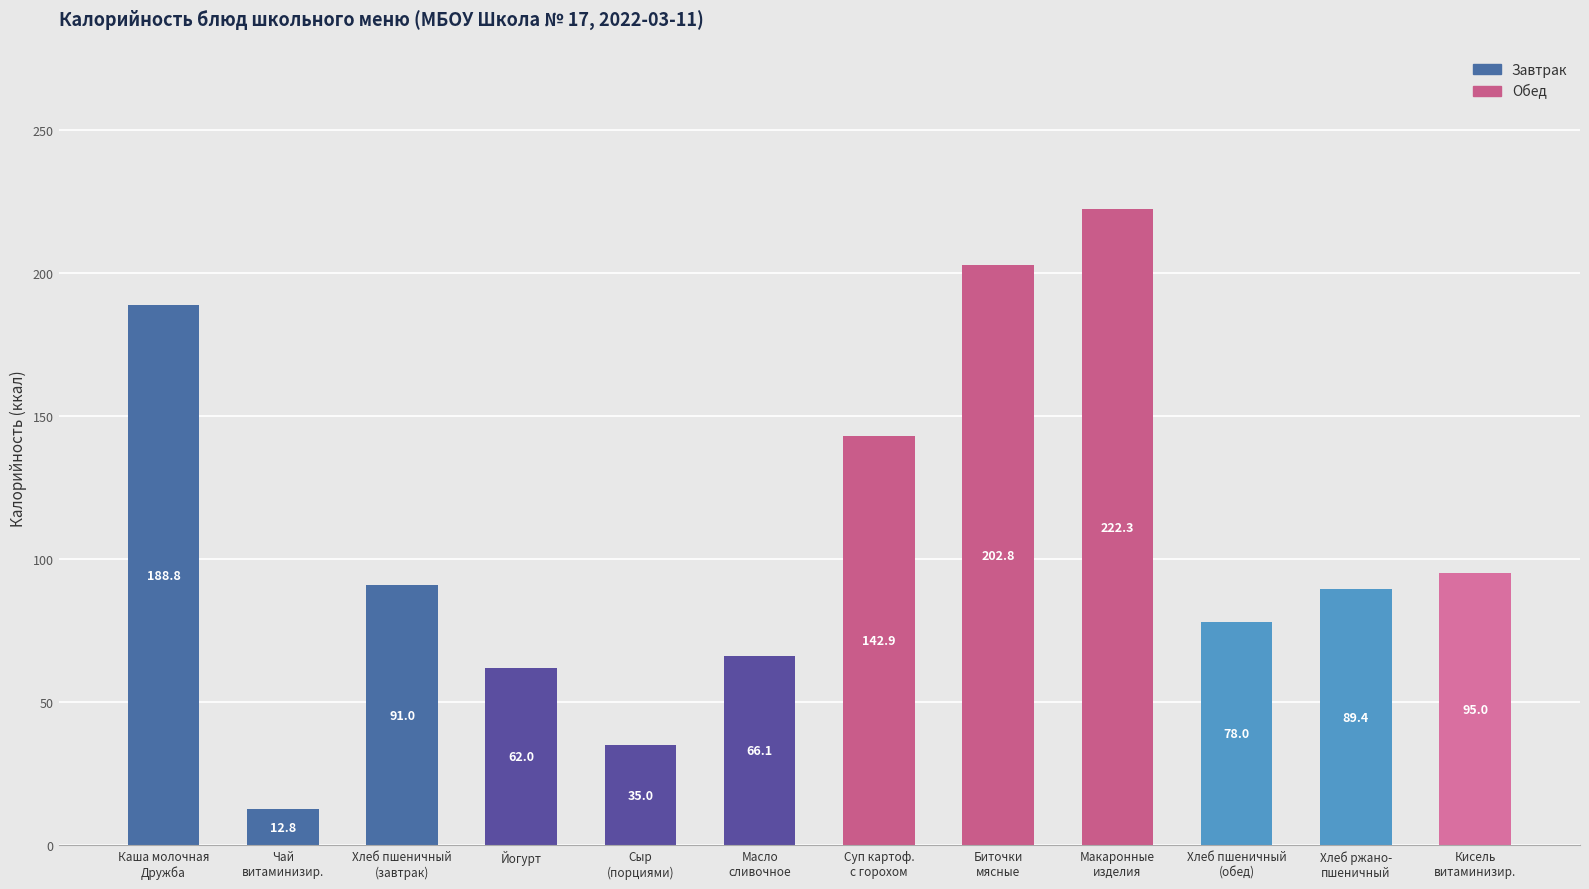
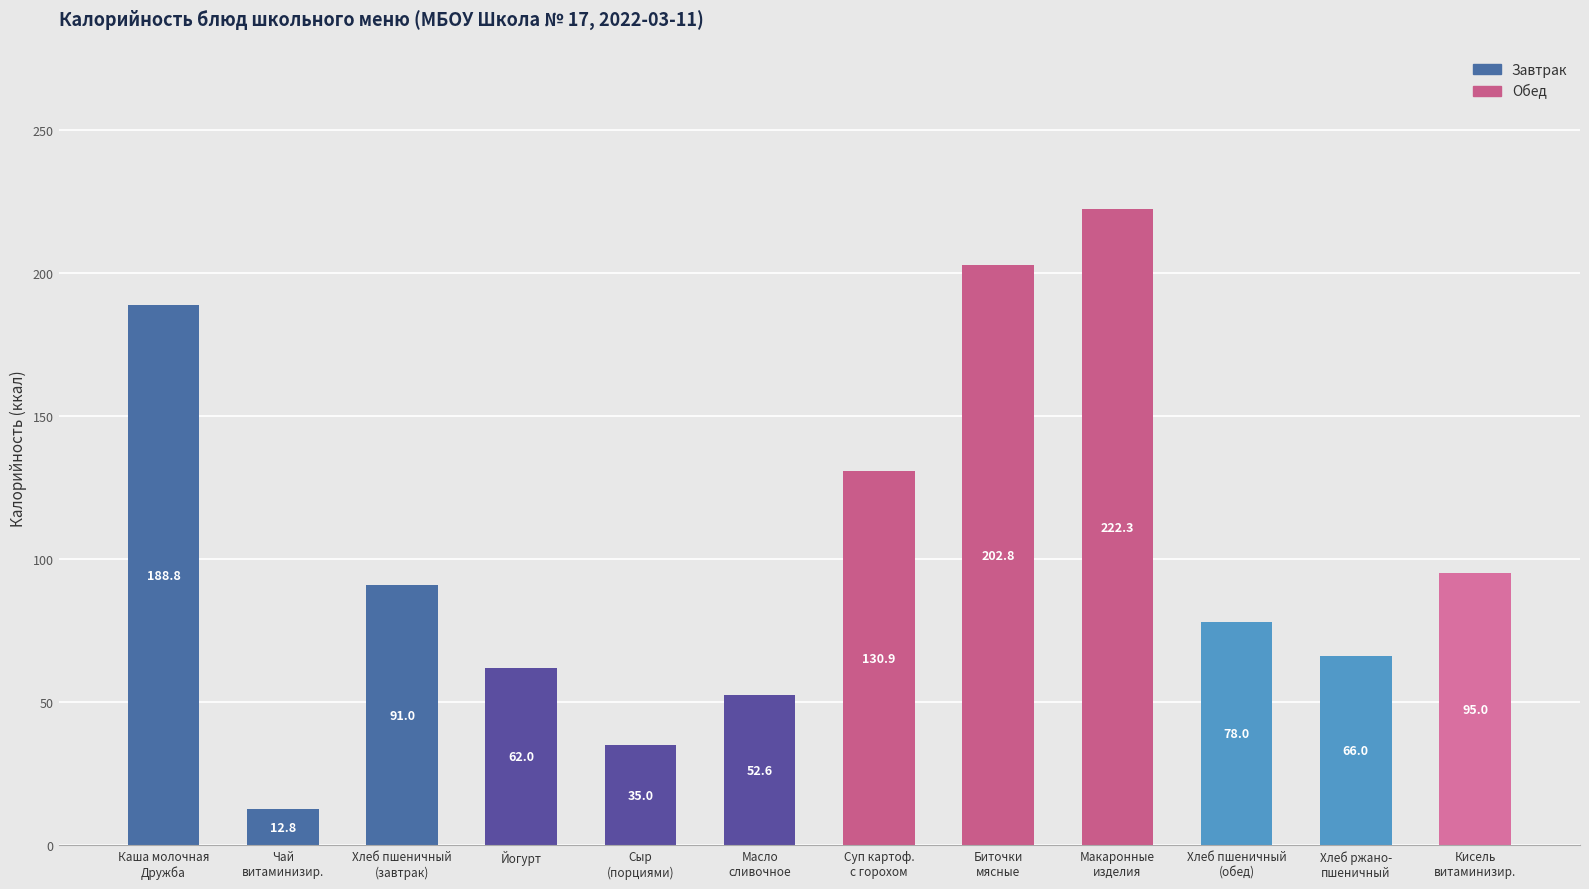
  {
    "Каша молочная Дружба": 188.8,
    "Чай витаминизир.": 12.8,
    "Хлеб пшеничный (завтрак)": 91.0,
    "Йогурт": 62.0,
    "Сыр (порциями)": 35.0,
-   "Масло сливочное": 66.1,
-   "Суп картоф. с горохом": 142.9,
+   "Масло сливочное": 52.6,
+   "Суп картоф. с горохом": 130.9,
    "Биточки мясные": 202.8,
    "Макаронные изделия": 222.3,
    "Хлеб пшеничный (обед)": 78.0,
-   "Хлеб ржано- пшеничный": 89.4,
+   "Хлеб ржано- пшеничный": 66.0,
    "Кисель витаминизир.": 95.0
  }
